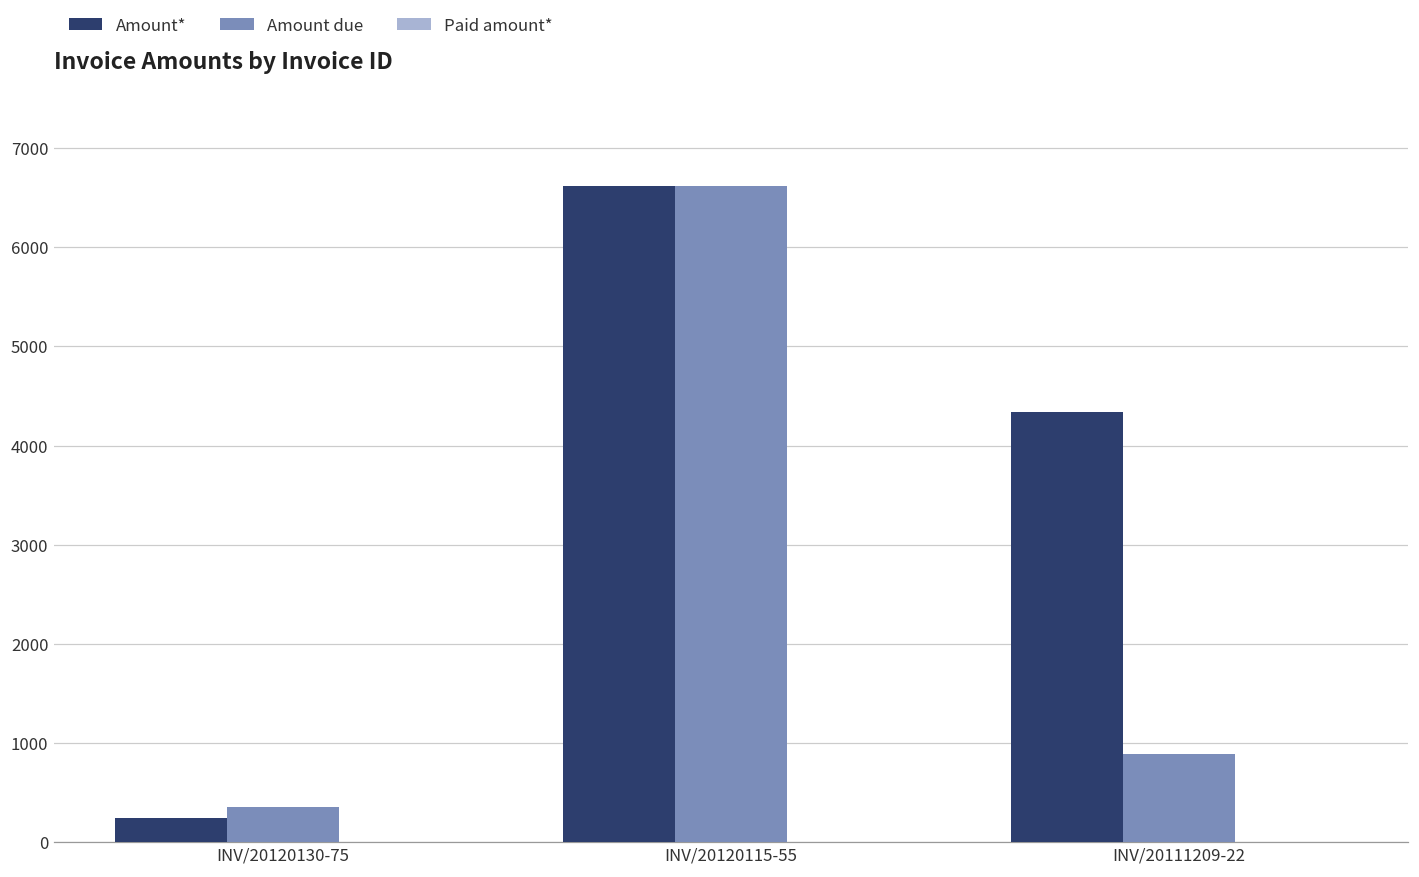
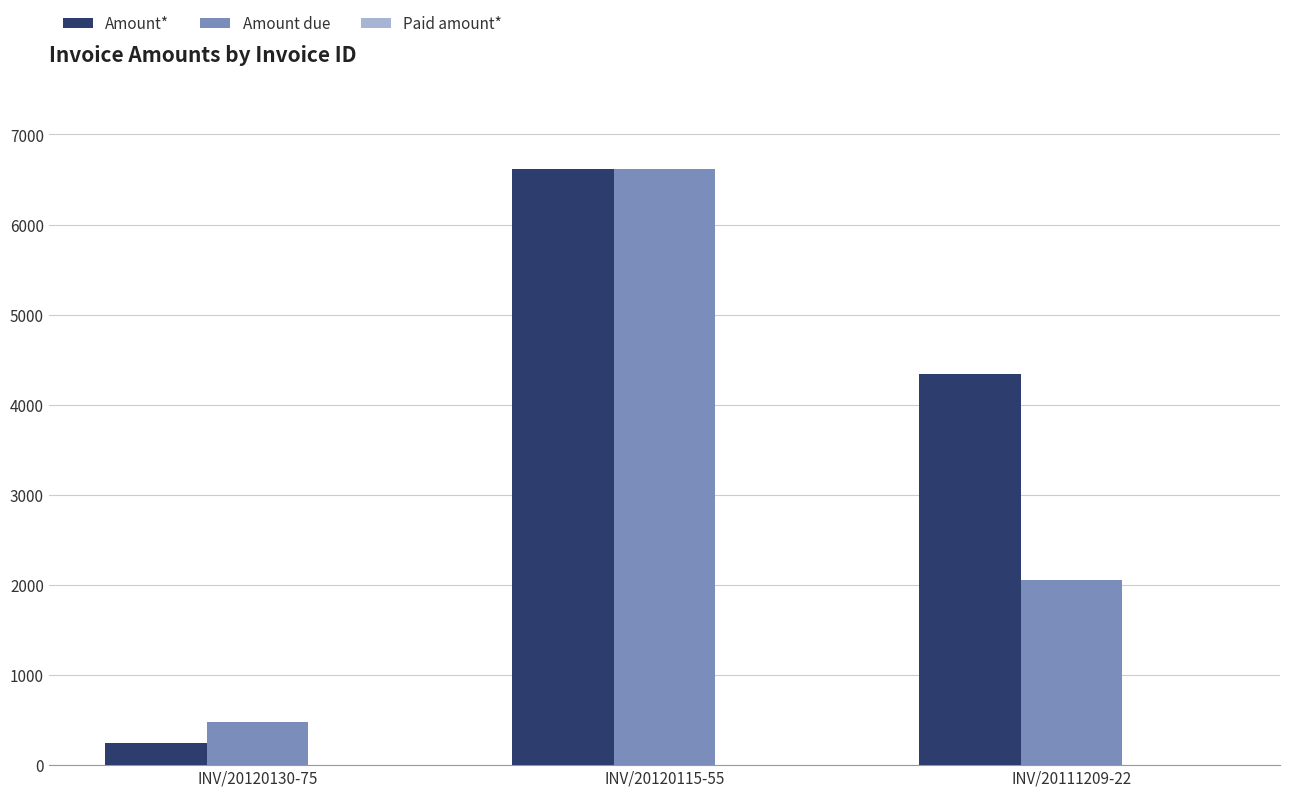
  {
    "Amount*": {
      "INV/20120130-75": 200,
      "INV/20120115-55": 6600,
      "INV/20111209-22": 4300
    },
    "Amount due": {
-     "INV/20120130-75": 400,
+     "INV/20120130-75": 500,
      "INV/20120115-55": 6600,
-     "INV/20111209-22": 900
+     "INV/20111209-22": 2100
    },
    "Paid amount*": {
      "INV/20120130-75": 0,
      "INV/20120115-55": 0,
      "INV/20111209-22": 0
    }
  }
